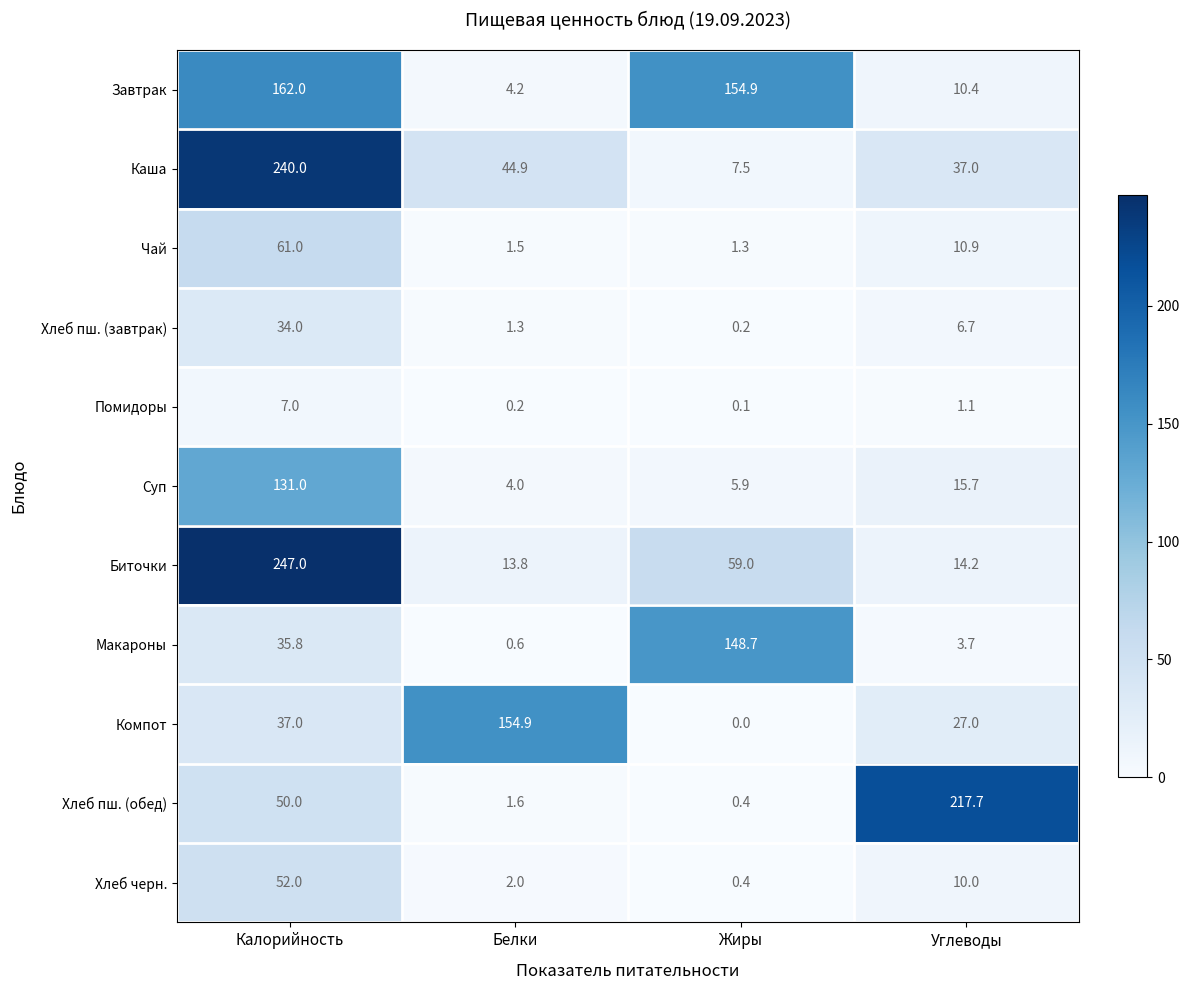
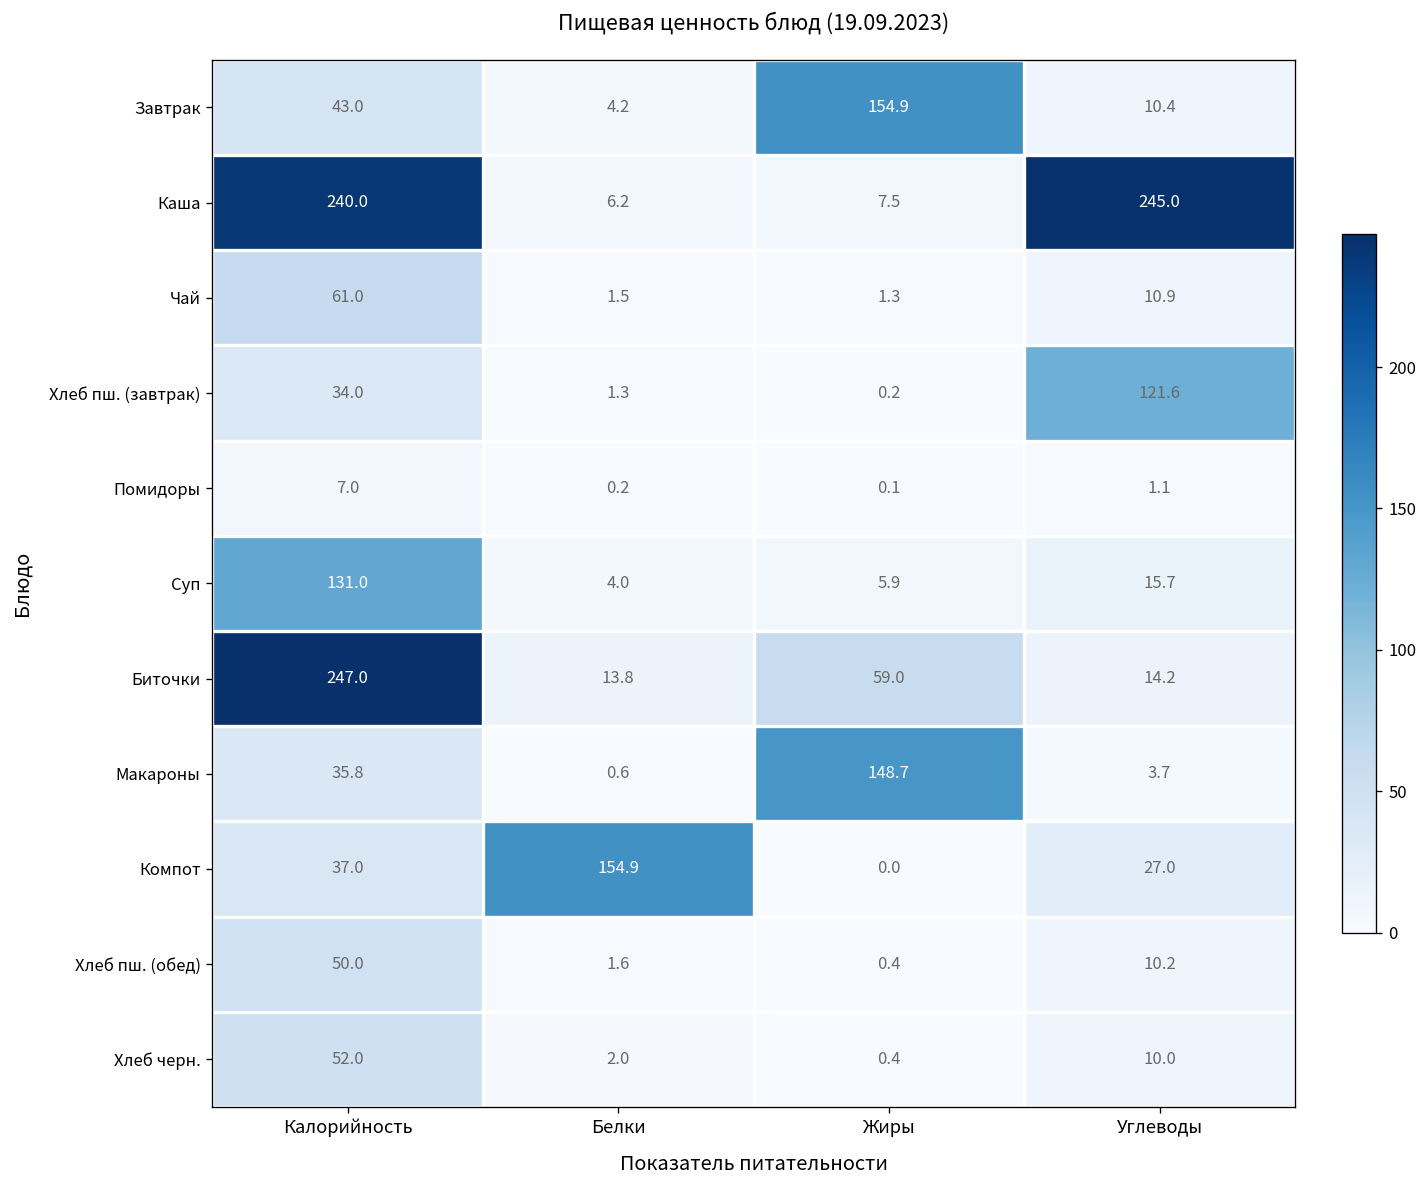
  {
    "Завтрак": {
-     "Калорийность": 162.0,
+     "Калорийность": 43.0,
      "Белки": 4.2,
      "Жиры": 154.9,
      "Углеводы": 10.4
    },
    "Каша": {
      "Калорийность": 240.0,
-     "Белки": 44.9,
+     "Белки": 6.2,
      "Жиры": 7.5,
-     "Углеводы": 37.0
+     "Углеводы": 245.0
    },
    "Чай": {
      "Калорийность": 61.0,
      "Белки": 1.5,
      "Жиры": 1.3,
      "Углеводы": 10.9
    },
    "Хлеб пш. (завтрак)": {
      "Калорийность": 34.0,
      "Белки": 1.3,
      "Жиры": 0.2,
-     "Углеводы": 6.7
+     "Углеводы": 121.6
    },
    "Помидоры": {
      "Калорийность": 7.0,
      "Белки": 0.2,
      "Жиры": 0.1,
      "Углеводы": 1.1
    },
    "Суп": {
      "Калорийность": 131.0,
      "Белки": 4.0,
      "Жиры": 5.9,
      "Углеводы": 15.7
    },
    "Биточки": {
      "Калорийность": 247.0,
      "Белки": 13.8,
      "Жиры": 59.0,
      "Углеводы": 14.2
    },
    "Макароны": {
      "Калорийность": 35.8,
      "Белки": 0.6,
      "Жиры": 148.7,
      "Углеводы": 3.7
    },
    "Компот": {
      "Калорийность": 37.0,
      "Белки": 154.9,
      "Жиры": 0.0,
      "Углеводы": 27.0
    },
    "Хлеб пш. (обед)": {
      "Калорийность": 50.0,
      "Белки": 1.6,
      "Жиры": 0.4,
-     "Углеводы": 217.7
+     "Углеводы": 10.2
    },
    "Хлеб черн.": {
      "Калорийность": 52.0,
      "Белки": 2.0,
      "Жиры": 0.4,
      "Углеводы": 10.0
    }
  }
